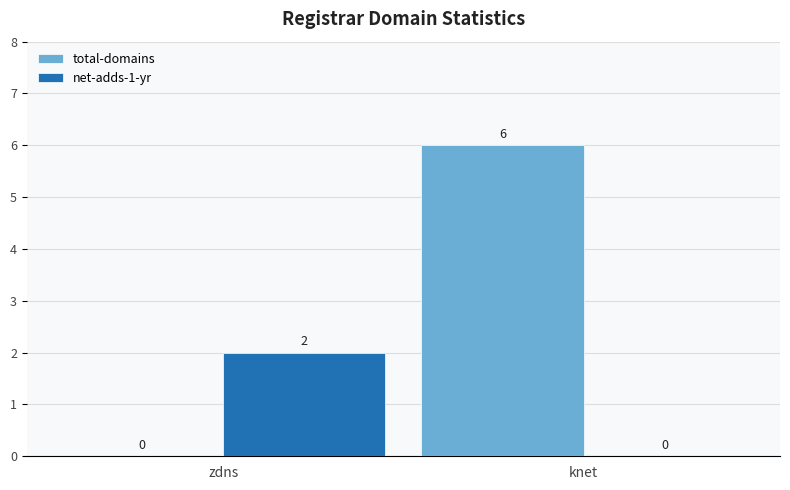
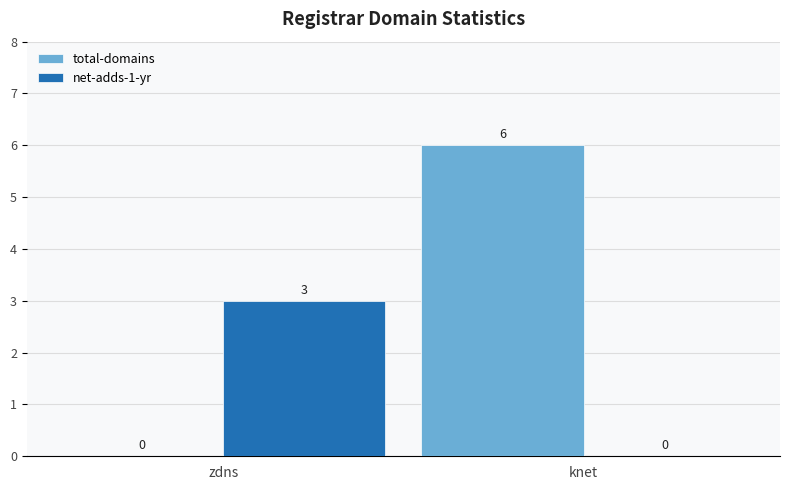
  {
    "total-domains": {
      "zdns": 0,
      "knet": 6
    },
    "net-adds-1-yr": {
-     "zdns": 2,
+     "zdns": 3,
      "knet": 0
    }
  }
